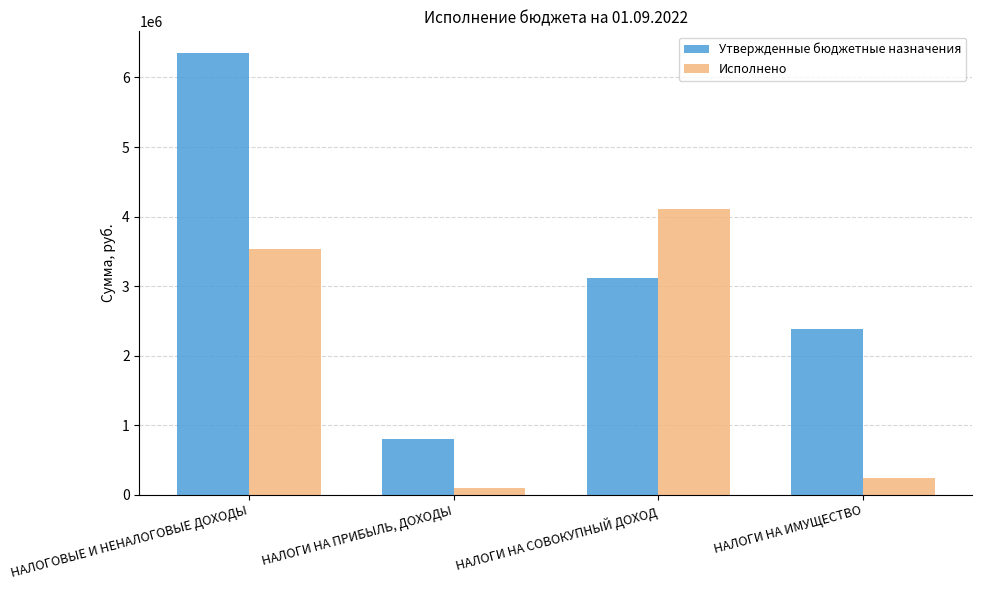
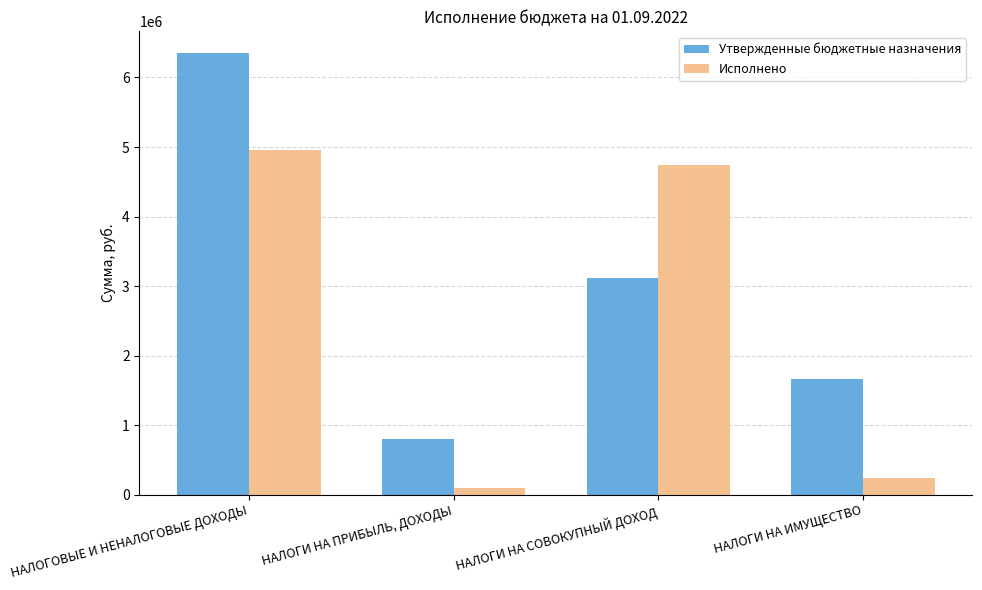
  {
    "Утвержденные бюджетные назначения": {
      "НАЛОГОВЫЕ И НЕНАЛОГОВЫЕ ДОХОДЫ": 6300000,
      "НАЛОГИ НА ПРИБЫЛЬ, ДОХОДЫ": 800000,
      "НАЛОГИ НА СОВОКУПНЫЙ ДОХОД": 3100000,
-     "НАЛОГИ НА ИМУЩЕСТВО": 2400000
+     "НАЛОГИ НА ИМУЩЕСТВО": 1700000
    },
    "Исполнено": {
-     "НАЛОГОВЫЕ И НЕНАЛОГОВЫЕ ДОХОДЫ": 3500000,
+     "НАЛОГОВЫЕ И НЕНАЛОГОВЫЕ ДОХОДЫ": 4900000,
      "НАЛОГИ НА ПРИБЫЛЬ, ДОХОДЫ": 100000,
-     "НАЛОГИ НА СОВОКУПНЫЙ ДОХОД": 4100000,
+     "НАЛОГИ НА СОВОКУПНЫЙ ДОХОД": 4700000,
      "НАЛОГИ НА ИМУЩЕСТВО": 200000
    }
  }
